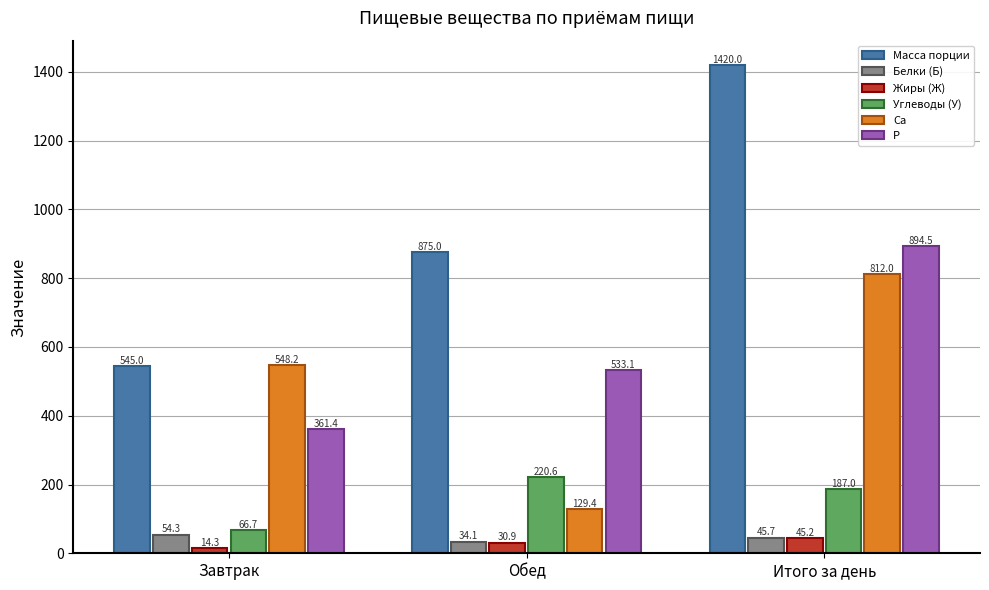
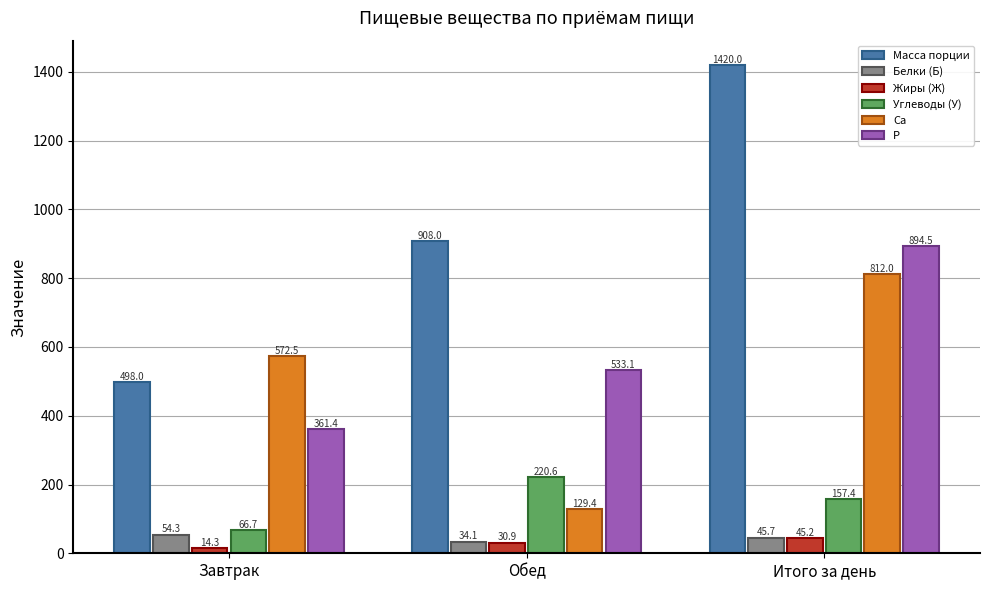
  {
    "Масса порции": {
-     "Завтрак": 545.0,
-     "Обед": 875.0,
+     "Завтрак": 498.0,
+     "Обед": 908.0,
      "Итого за день": 1420.0
    },
    "Белки (Б)": {
      "Завтрак": 54.3,
      "Обед": 34.1,
      "Итого за день": 45.7
    },
    "Жиры (Ж)": {
      "Завтрак": 14.3,
      "Обед": 30.9,
      "Итого за день": 45.2
    },
    "Углеводы (У)": {
      "Завтрак": 66.7,
      "Обед": 220.6,
-     "Итого за день": 187.0
+     "Итого за день": 157.4
    },
    "Са": {
-     "Завтрак": 548.2,
+     "Завтрак": 572.5,
      "Обед": 129.4,
      "Итого за день": 812.0
    },
    "Р": {
      "Завтрак": 361.4,
      "Обед": 533.1,
      "Итого за день": 894.5
    }
  }
